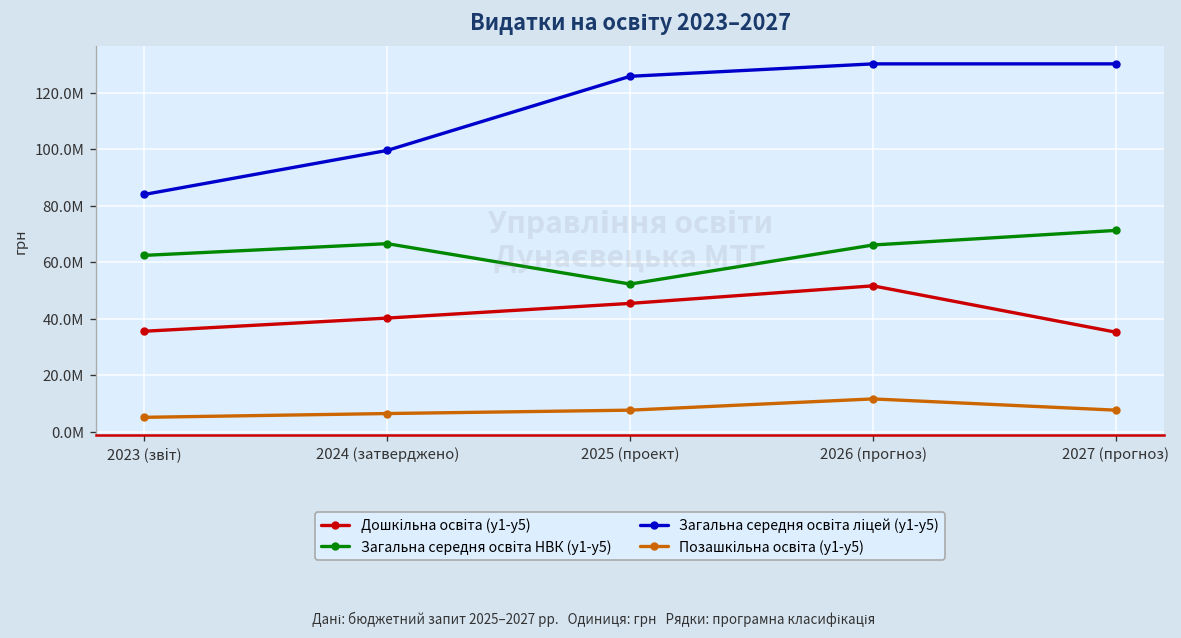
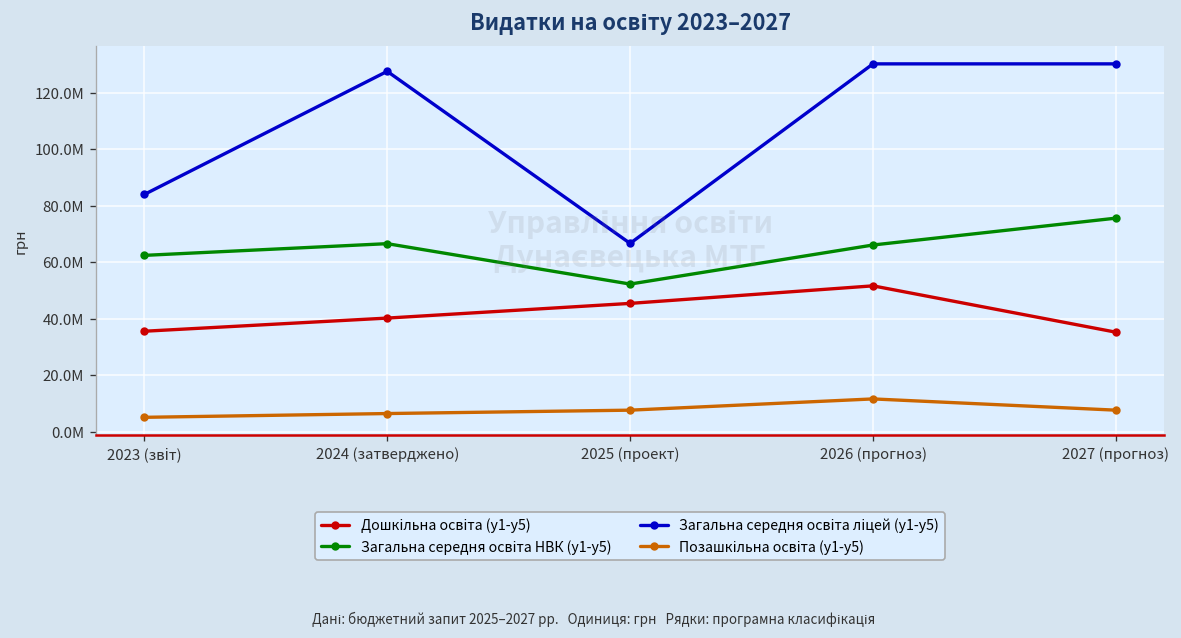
  {
    "Дошкільна освіта (y1-y5)": {
      "2023 (звіт)": 36000000,
      "2024 (затверджено)": 40000000,
      "2025 (проект)": 45000000,
      "2026 (прогноз)": 52000000,
      "2027 (прогноз)": 35000000
    },
    "Загальна середня освіта НВК (y1-y5)": {
      "2023 (звіт)": 62000000,
      "2024 (затверджено)": 67000000,
      "2025 (проект)": 52000000,
      "2026 (прогноз)": 66000000,
-     "2027 (прогноз)": 71000000
+     "2027 (прогноз)": 76000000
    },
    "Загальна середня освіта ліцей (y1-y5)": {
      "2023 (звіт)": 84000000,
-     "2024 (затверджено)": 100000000,
-     "2025 (проект)": 126000000,
+     "2024 (затверджено)": 128000000,
+     "2025 (проект)": 67000000,
      "2026 (прогноз)": 130000000,
      "2027 (прогноз)": 130000000
    },
    "Позашкільна освіта (y1-y5)": {
      "2023 (звіт)": 5000000,
      "2024 (затверджено)": 6000000,
      "2025 (проект)": 8000000,
      "2026 (прогноз)": 12000000,
      "2027 (прогноз)": 8000000
    }
  }
